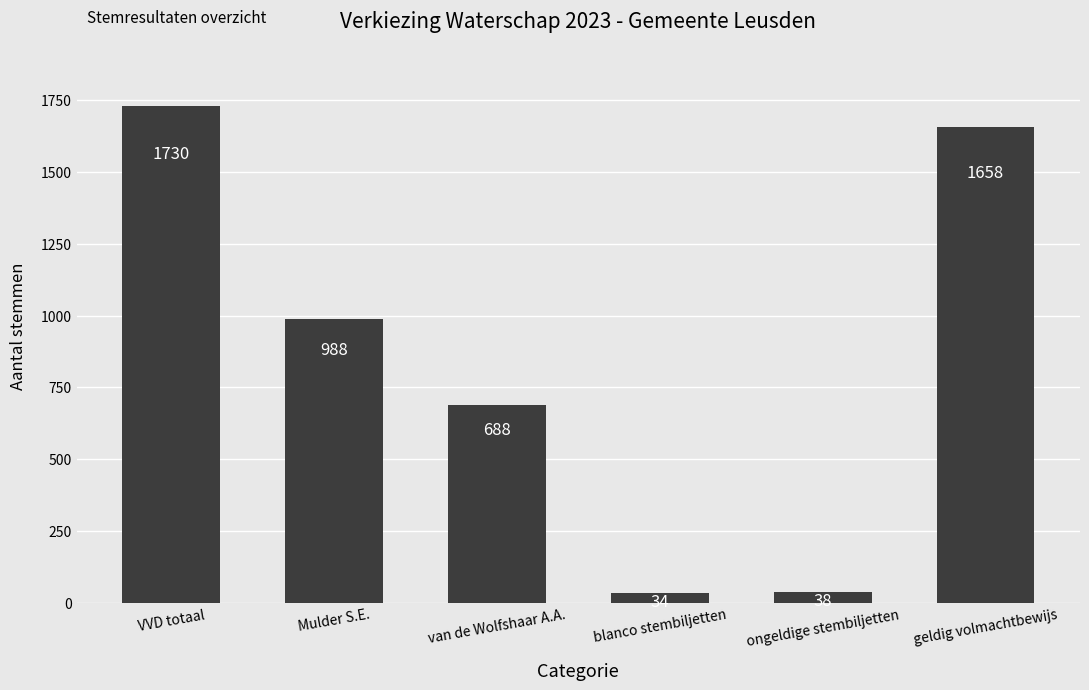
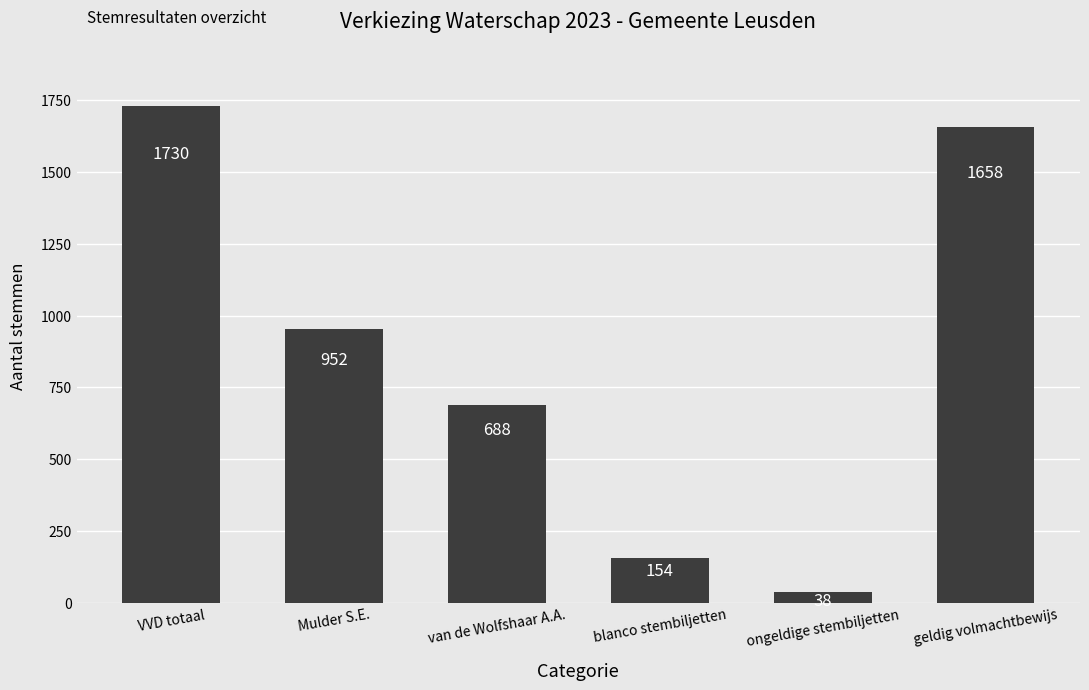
  {
    "VVD totaal": 1730,
-   "Mulder S.E.": 988,
+   "Mulder S.E.": 952,
    "van de Wolfshaar A.A.": 688,
-   "blanco stembiljetten": 34,
+   "blanco stembiljetten": 154,
    "ongeldige stembiljetten": 38,
    "geldig volmachtbewijs": 1658
  }
